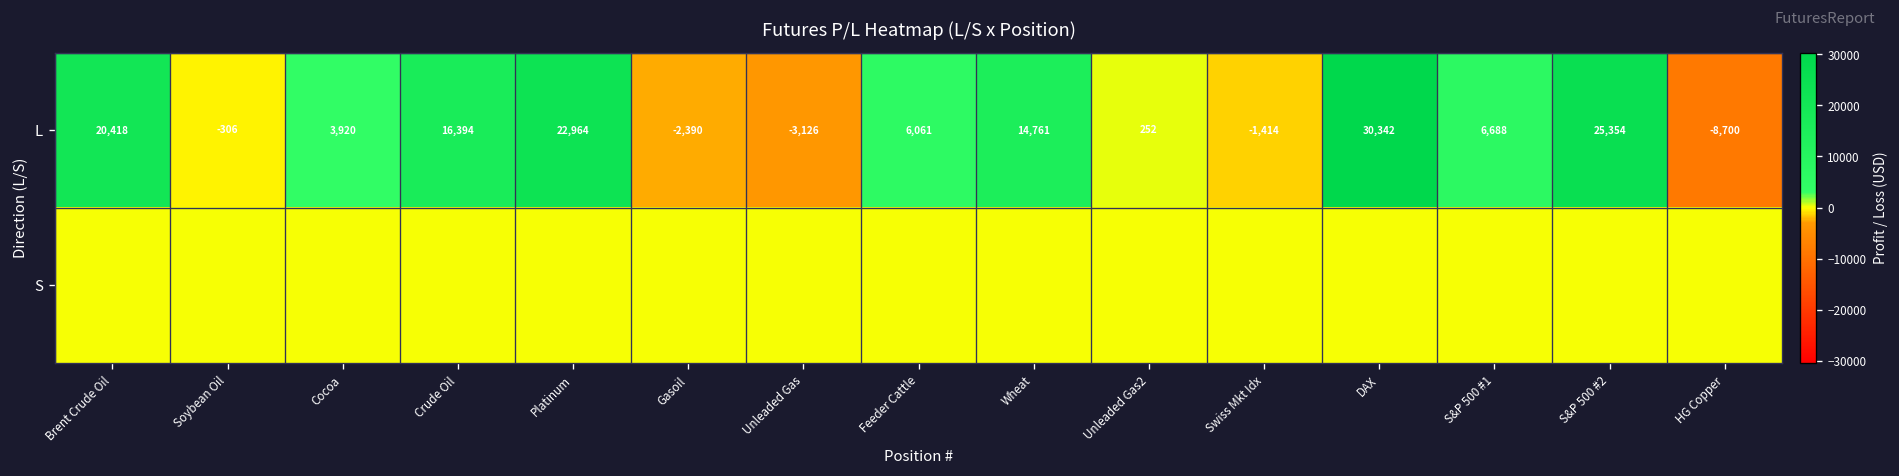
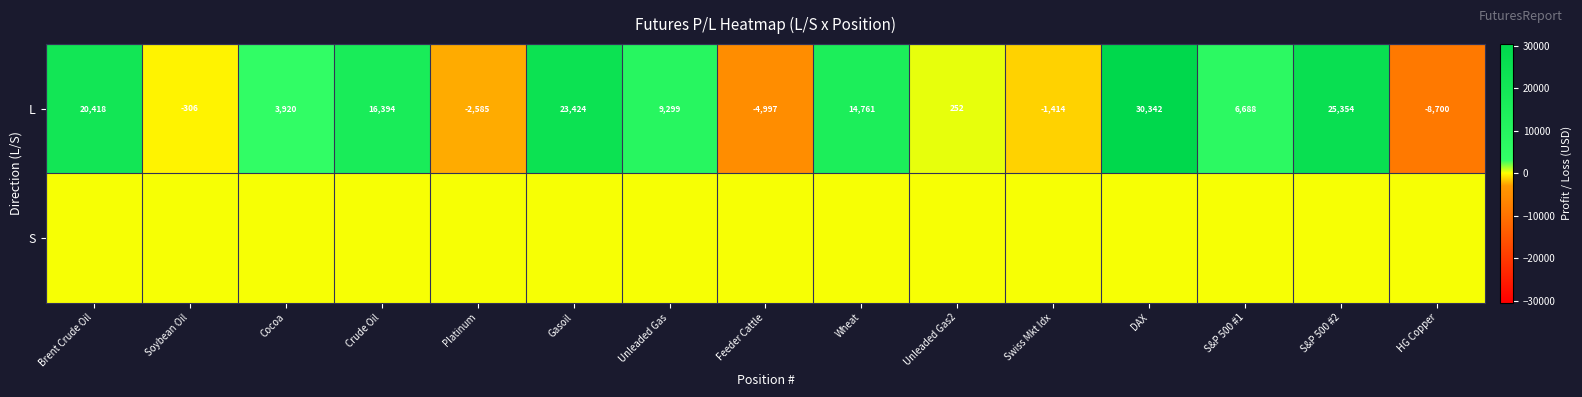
  {
    "L": {
      "Brent Crude Oil": "20,418",
      "Soybean Oil": "-306",
      "Cocoa": "3,920",
      "Crude Oil": "16,394",
-     "Platinum": "22,964",
-     "Gasoil": "-2,390",
-     "Unleaded Gas": "-3,126",
-     "Feeder Cattle": "6,061",
+     "Platinum": "-2,585",
+     "Gasoil": "23,424",
+     "Unleaded Gas": "9,299",
+     "Feeder Cattle": "-4,997",
      "Wheat": "14,761",
      "Unleaded Gas2": "252",
      "Swiss Mkt Idx": "-1,414",
      "DAX": "30,342",
      "S&P 500 #1": "6,688",
      "S&P 500 #2": "25,354",
      "HG Copper": "-8,700"
    }
  }
